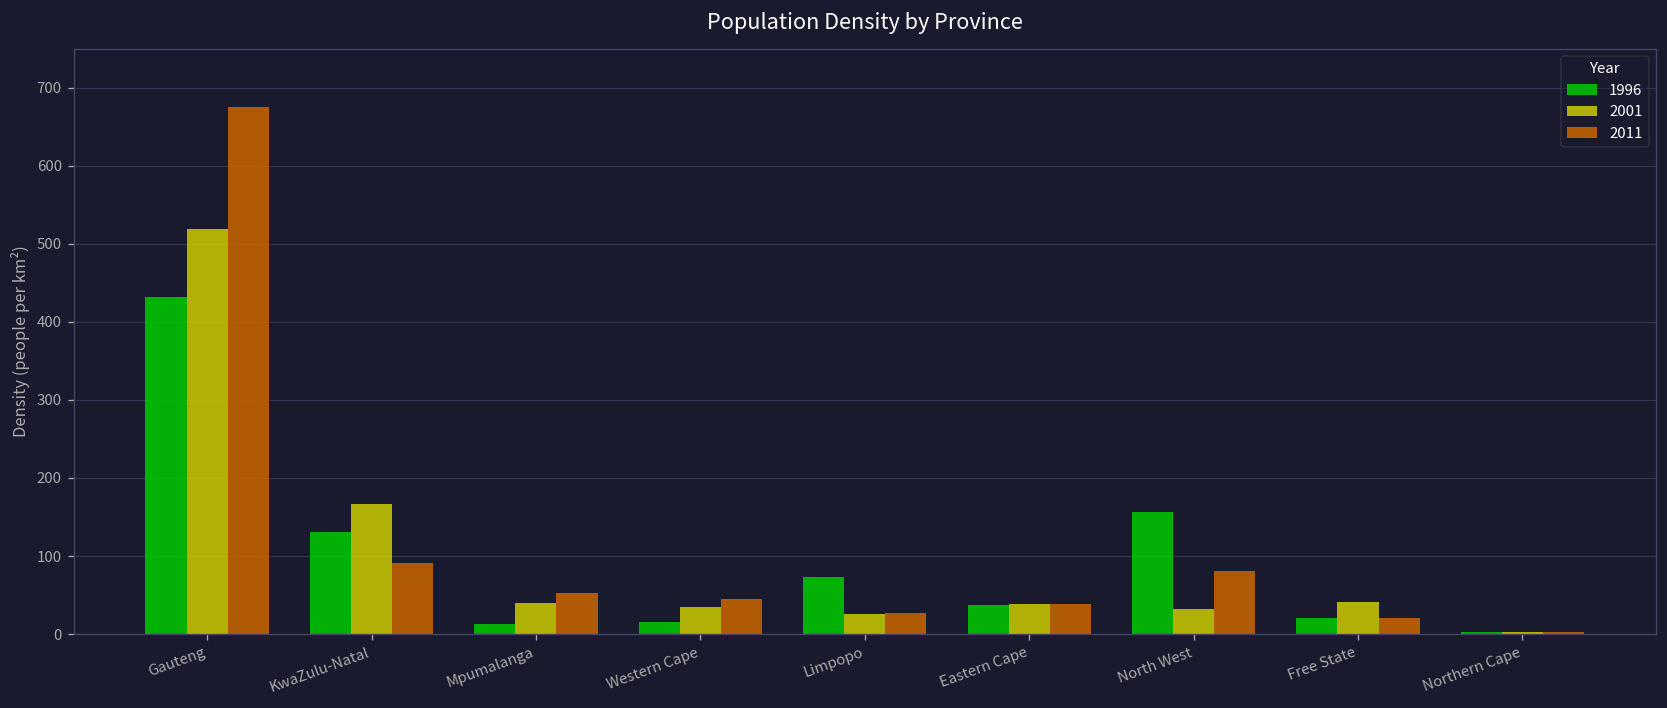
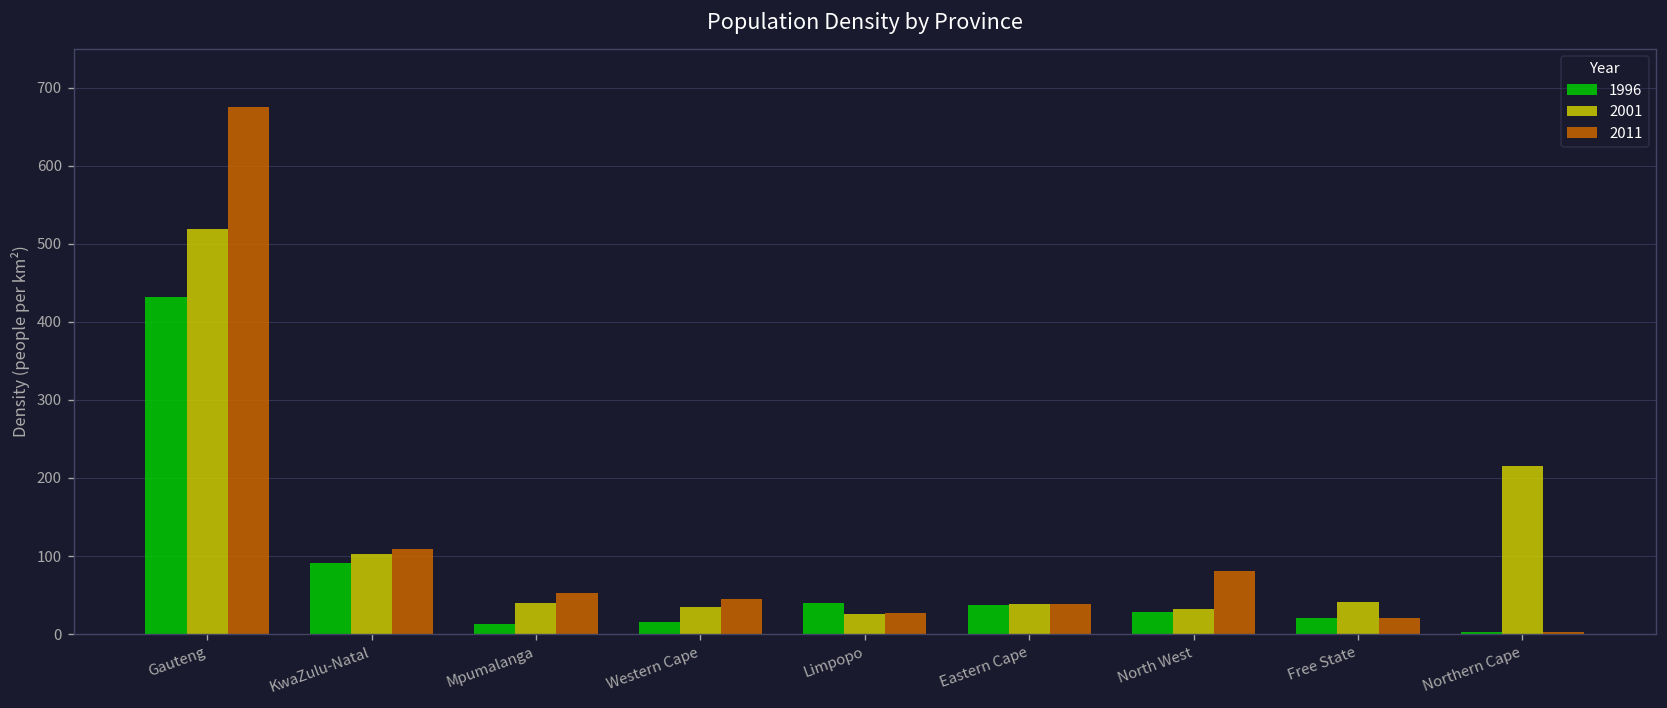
  {
    "1996": {
      "Gauteng": 430,
-     "KwaZulu-Natal": 130,
+     "KwaZulu-Natal": 90,
      "Mpumalanga": 10,
      "Western Cape": 20,
-     "Limpopo": 70,
+     "Limpopo": 40,
      "Eastern Cape": 40,
-     "North West": 160,
+     "North West": 30,
      "Free State": 20
    },
    "2001": {
      "Gauteng": 520,
-     "KwaZulu-Natal": 170,
+     "KwaZulu-Natal": 100,
      "Mpumalanga": 40,
      "Western Cape": 40,
      "Limpopo": 30,
      "Eastern Cape": 40,
      "North West": 30,
      "Free State": 40,
-     "Northern Cape": 0
+     "Northern Cape": 210
    },
    "2011": {
      "Gauteng": 680,
-     "KwaZulu-Natal": 90,
+     "KwaZulu-Natal": 110,
      "Mpumalanga": 50,
      "Western Cape": 50,
      "Limpopo": 30,
      "Eastern Cape": 40,
      "North West": 80,
      "Free State": 20
    }
  }
